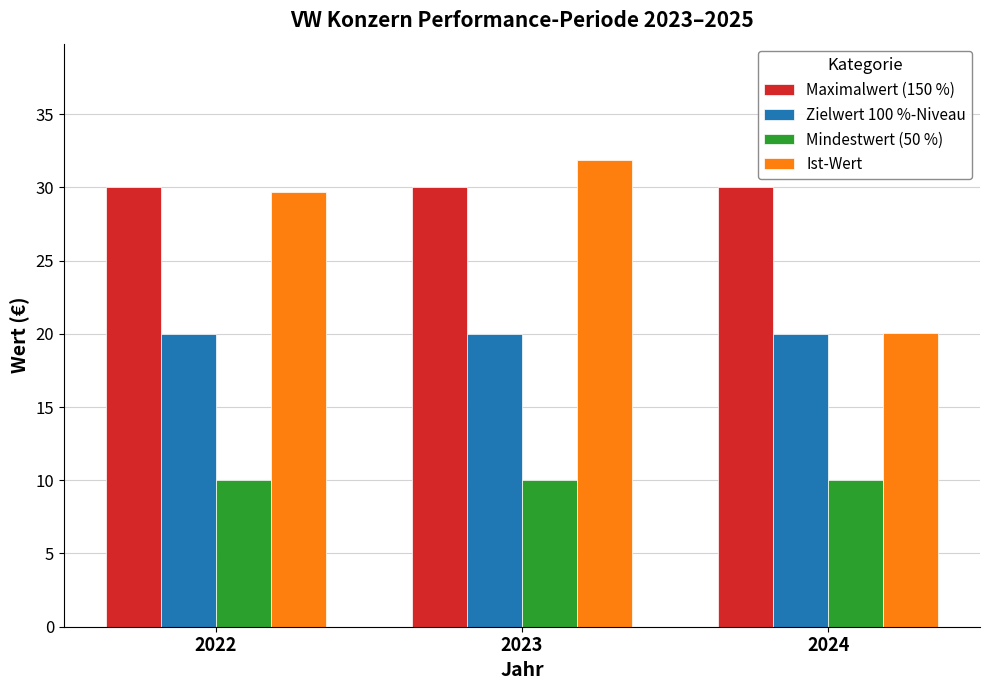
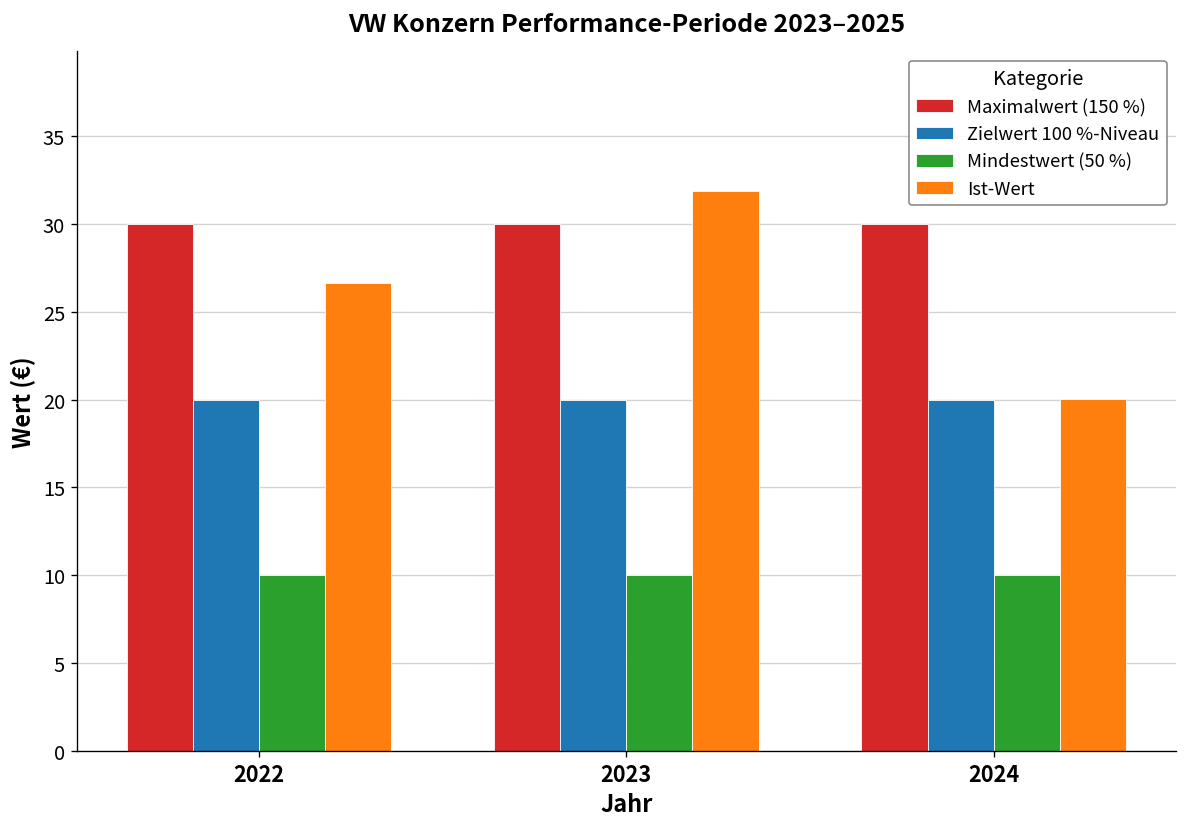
  {
    "Maximalwert (150 %)": {
      "2022": 30.0,
      "2023": 30.0,
      "2024": 30.0
    },
    "Zielwert 100 %-Niveau": {
      "2022": 20.0,
      "2023": 20.0,
      "2024": 20.0
    },
    "Mindestwert (50 %)": {
      "2022": 10.0,
      "2023": 10.0,
      "2024": 10.0
    },
    "Ist-Wert": {
-     "2022": 29.7,
+     "2022": 26.6,
      "2023": 31.9,
      "2024": 20.1
    }
  }
